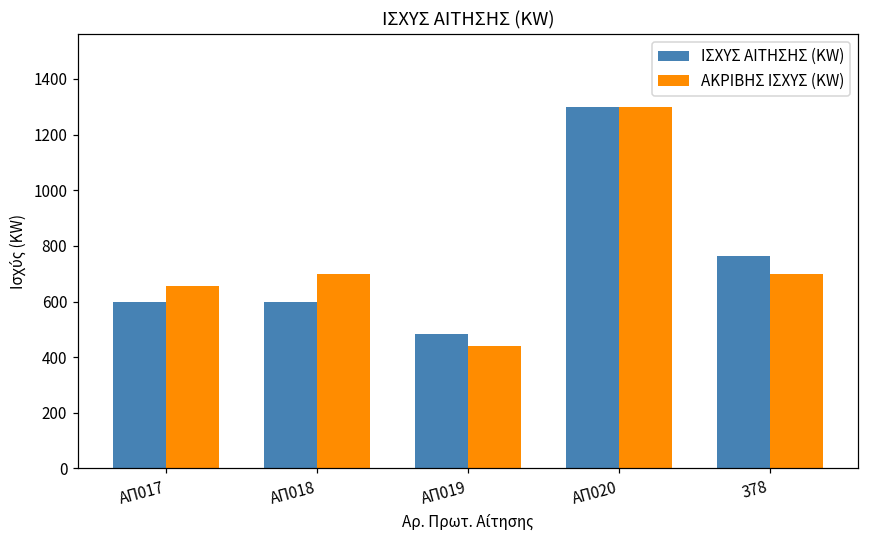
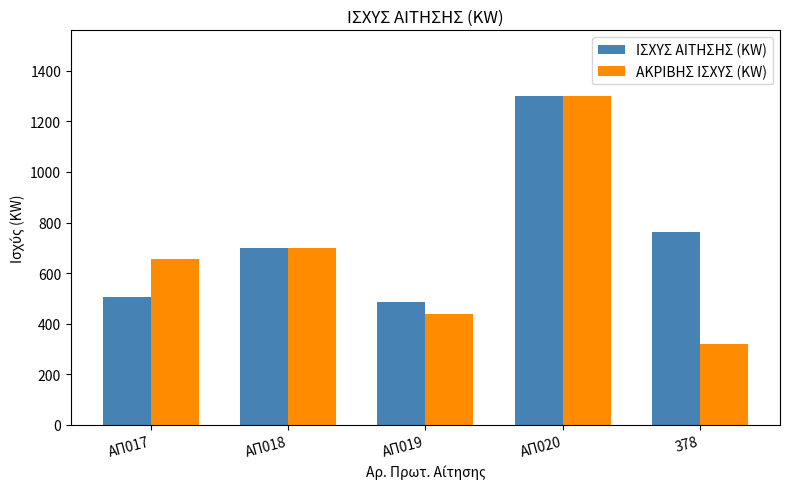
  {
    "ΙΣΧΥΣ ΑΙΤΗΣΗΣ (KW)": {
-     "ΑΠ017": 600,
-     "ΑΠ018": 600,
+     "ΑΠ017": 510,
+     "ΑΠ018": 700,
      "ΑΠ019": 490,
      "ΑΠ020": 1300,
      "378": 760
    },
    "ΑΚΡΙΒΗΣ ΙΣΧΥΣ (KW)": {
      "ΑΠ017": 660,
      "ΑΠ018": 700,
      "ΑΠ019": 440,
      "ΑΠ020": 1300,
-     "378": 700
+     "378": 320
    }
  }
